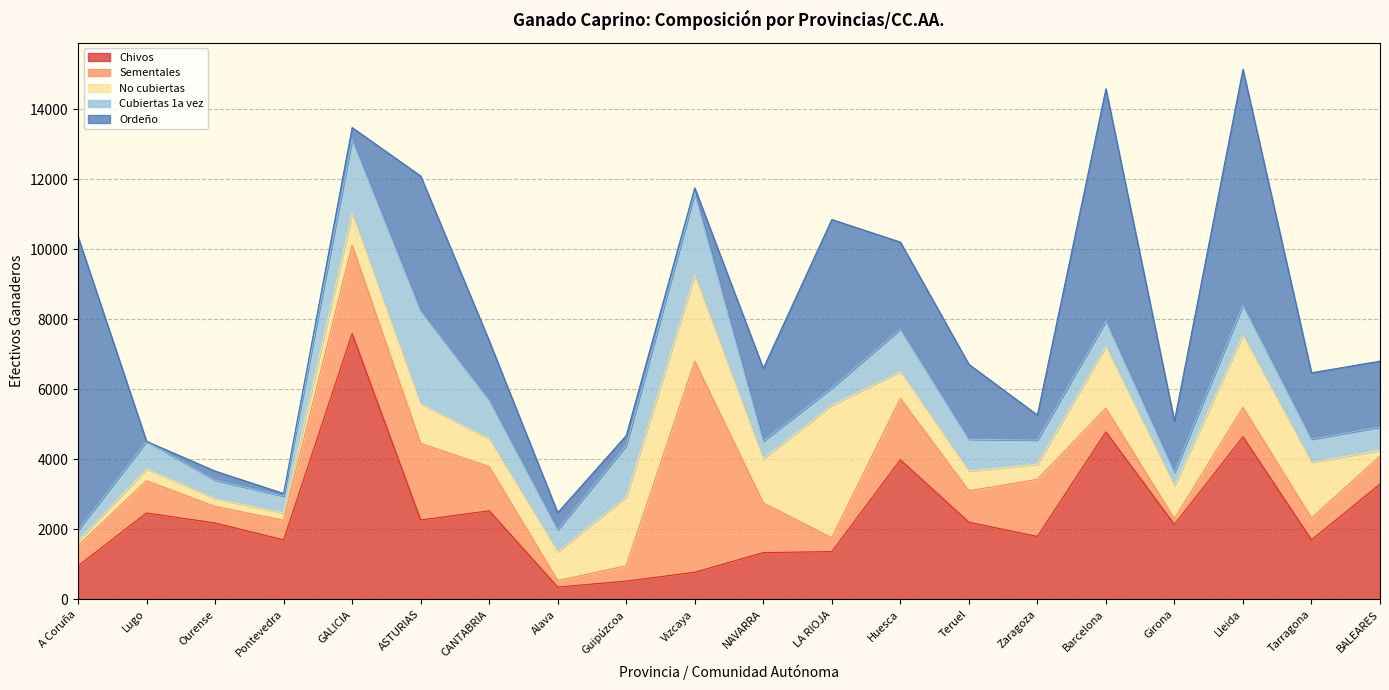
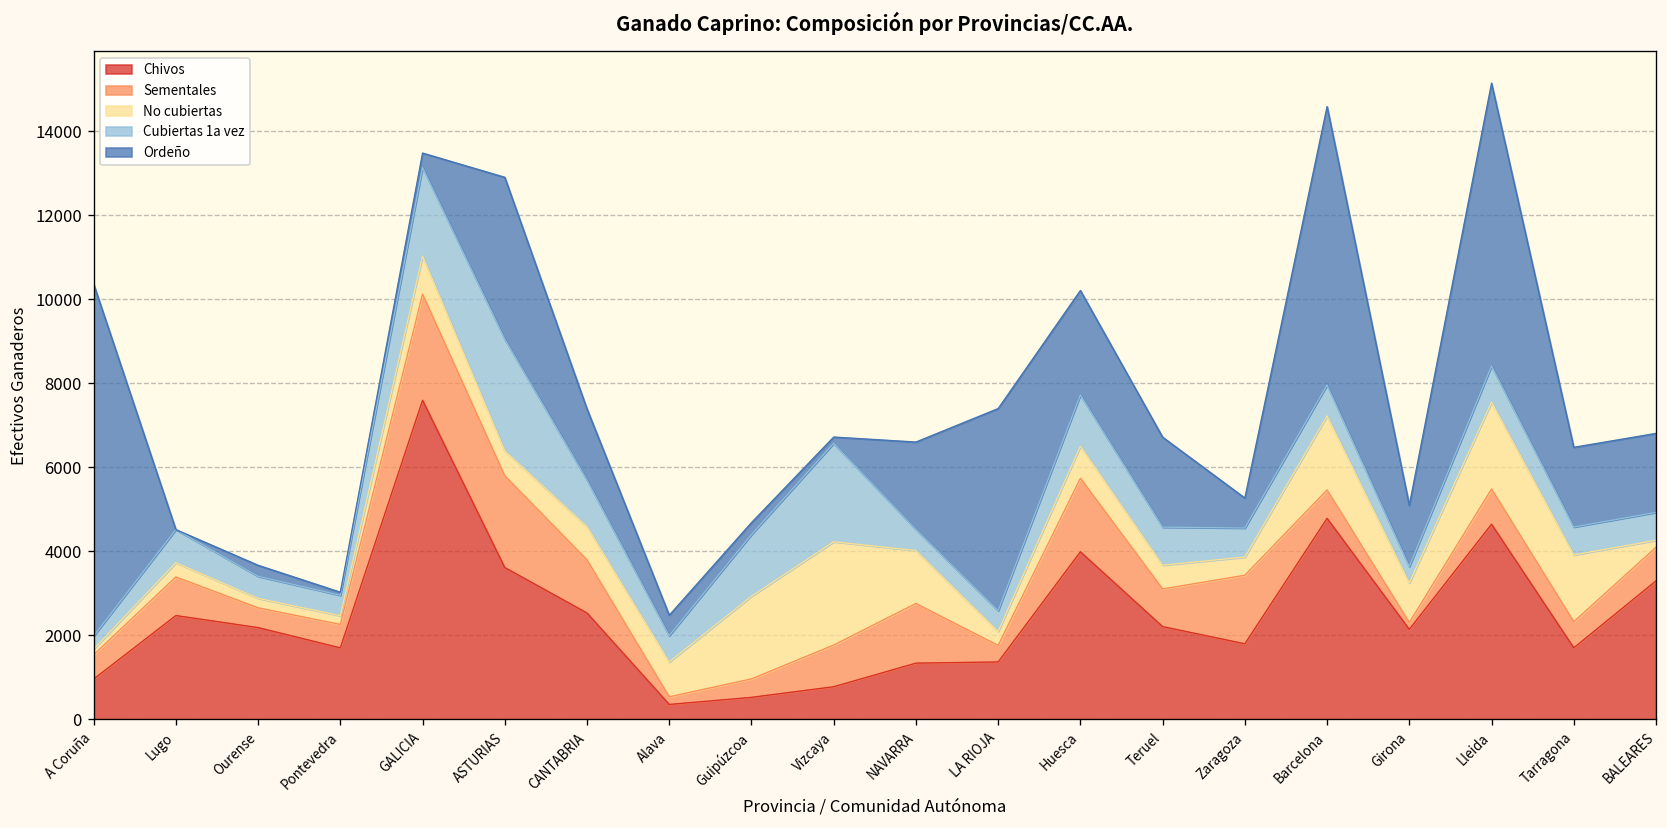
  {
    "Chivos": {
      "A Coruña": 1000,
      "Lugo": 2500,
      "Ourense": 2200,
      "Pontevedra": 1700,
      "GALICIA": 7600,
-     "ASTURIAS": 2300,
+     "ASTURIAS": 3600,
      "CANTABRIA": 2500,
      "Alava": 400,
      "Guipúzcoa": 500,
      "Vizcaya": 800,
      "NAVARRA": 1300,
      "LA RIOJA": 1400,
      "Huesca": 4000,
      "Teruel": 2200,
      "Zaragoza": 1800,
      "Barcelona": 4800,
      "Girona": 2100,
      "Lleida": 4600,
      "Tarragona": 1700,
      "BALEARES": 3300
    },
    "Sementales": {
      "A Coruña": 600,
      "Lugo": 900,
      "Ourense": 500,
      "Pontevedra": 600,
      "GALICIA": 2500,
      "ASTURIAS": 2200,
      "CANTABRIA": 1300,
      "Alava": 200,
      "Guipúzcoa": 400,
-     "Vizcaya": 6000,
+     "Vizcaya": 1000,
      "NAVARRA": 1400,
      "LA RIOJA": 400,
      "Huesca": 1800,
      "Teruel": 900,
      "Zaragoza": 1600,
      "Barcelona": 700,
      "Girona": 200,
      "Lleida": 800,
      "Tarragona": 600,
      "BALEARES": 800
    },
    "No cubiertas": {
      "A Coruña": 100,
      "Lugo": 300,
      "Ourense": 200,
      "Pontevedra": 200,
      "GALICIA": 900,
-     "ASTURIAS": 1100,
+     "ASTURIAS": 600,
      "CANTABRIA": 800,
      "Alava": 800,
      "Guipúzcoa": 2000,
      "Vizcaya": 2500,
      "NAVARRA": 1300,
-     "LA RIOJA": 3800,
+     "LA RIOJA": 300,
      "Huesca": 800,
      "Teruel": 600,
      "Zaragoza": 400,
      "Barcelona": 1800,
      "Girona": 900,
      "Lleida": 2100,
      "Tarragona": 1600,
      "BALEARES": 200
    },
    "Cubiertas 1a vez": {
      "A Coruña": 300,
      "Ourense": 500,
      "Pontevedra": 500,
      "GALICIA": 2100,
      "ASTURIAS": 2700,
      "CANTABRIA": 1100,
      "Alava": 600,
      "Guipúzcoa": 1500,
      "Vizcaya": 2300,
      "NAVARRA": 500,
      "LA RIOJA": 500,
      "Huesca": 1200,
      "Teruel": 900,
      "Zaragoza": 700,
      "Barcelona": 700,
      "Girona": 400,
      "Lleida": 900,
      "Tarragona": 700,
      "BALEARES": 700
    },
    "Ordeño": {
      "A Coruña": 8400,
      "Ourense": 300,
      "Pontevedra": 100,
      "GALICIA": 300,
      "ASTURIAS": 3900,
      "CANTABRIA": 1700,
      "Alava": 500,
      "Guipúzcoa": 300,
      "Vizcaya": 200,
      "NAVARRA": 2100,
      "LA RIOJA": 4800,
      "Huesca": 2500,
      "Teruel": 2100,
      "Zaragoza": 700,
      "Barcelona": 6600,
      "Girona": 1500,
      "Lleida": 6700,
      "Tarragona": 1900,
      "BALEARES": 1900
    }
  }
